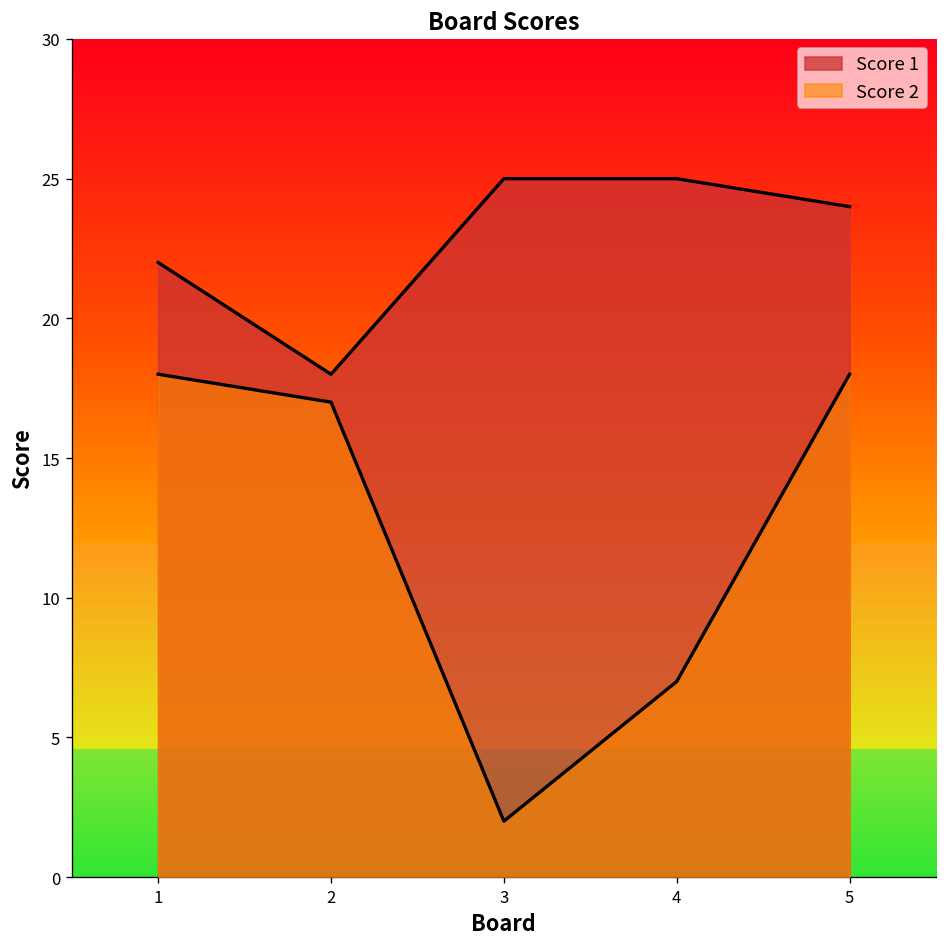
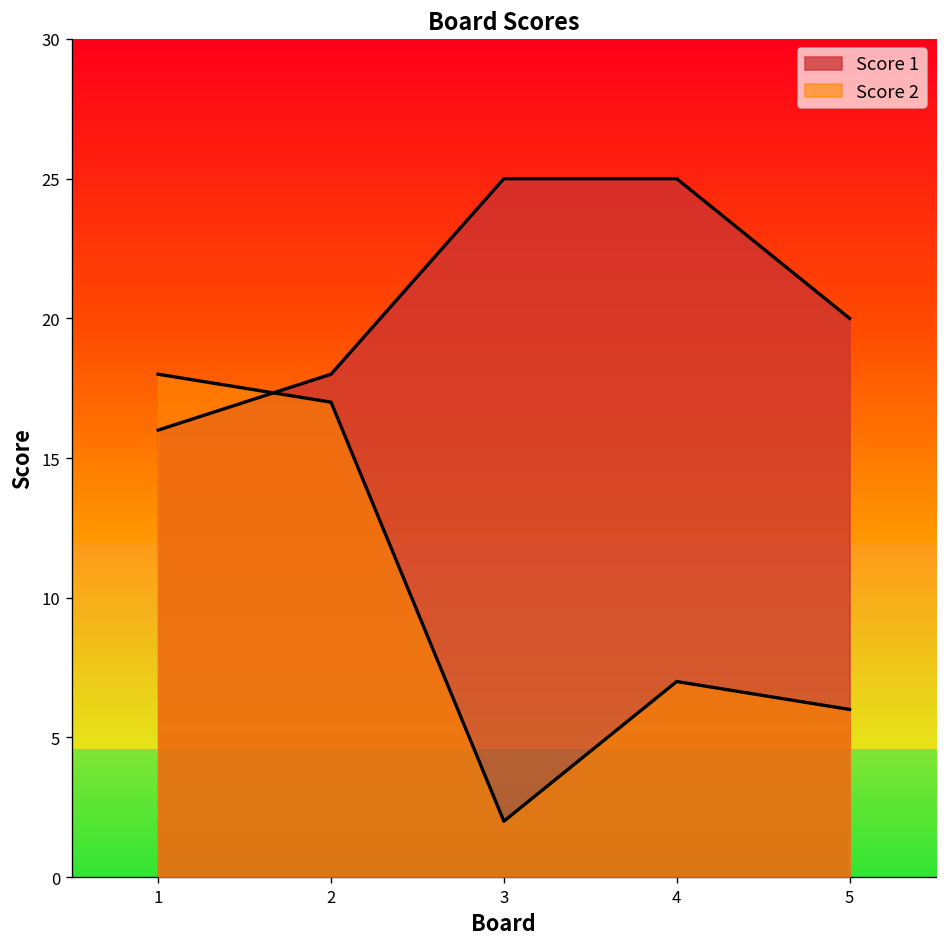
  {
    "Score 1": {
-     "1": 22,
+     "1": 16,
      "2": 18,
      "3": 25,
      "4": 25,
-     "5": 24
+     "5": 20
    },
    "Score 2": {
      "1": 18,
      "2": 17,
      "3": 2,
      "4": 7,
-     "5": 18
+     "5": 6
    }
  }
